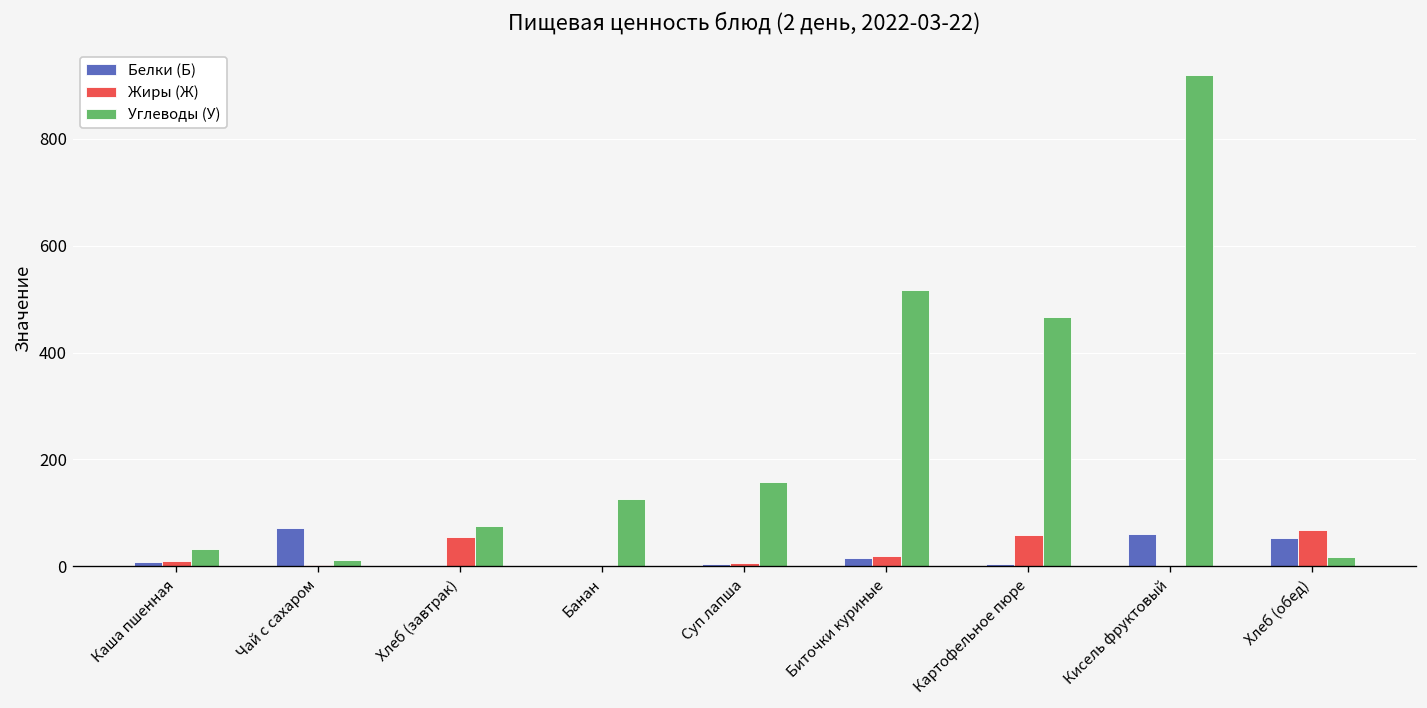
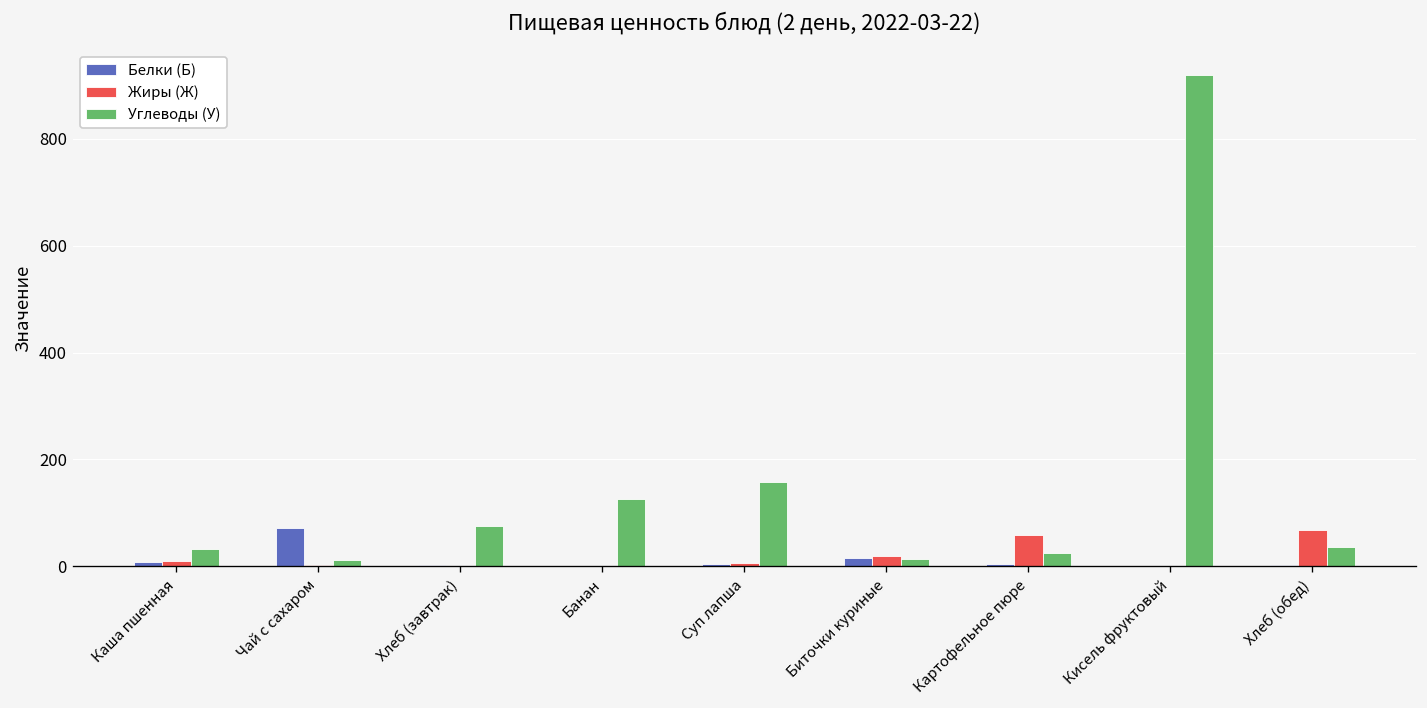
  {
    "Белки (Б)": {
      "Каша пшенная": 10,
      "Чай с сахаром": 70,
      "Биточки куриные": 20,
-     "Кисель фруктовый": 60,
-     "Хлеб (обед)": 50
+     "Кисель фруктовый": 0,
+     "Хлеб (обед)": 0
    },
    "Жиры (Ж)": {
      "Каша пшенная": 10,
-     "Хлеб (завтрак)": 50,
+     "Хлеб (завтрак)": 0,
      "Суп лапша": 10,
      "Биточки куриные": 20,
      "Картофельное пюре": 60,
      "Кисель фруктовый": 0,
      "Хлеб (обед)": 70
    },
    "Углеводы (У)": {
      "Каша пшенная": 30,
      "Чай с сахаром": 10,
      "Хлеб (завтрак)": 70,
      "Банан": 130,
      "Суп лапша": 160,
-     "Биточки куриные": 520,
-     "Картофельное пюре": 470,
+     "Биточки куриные": 10,
+     "Картофельное пюре": 20,
      "Кисель фруктовый": 920,
-     "Хлеб (обед)": 20
+     "Хлеб (обед)": 40
    }
  }
